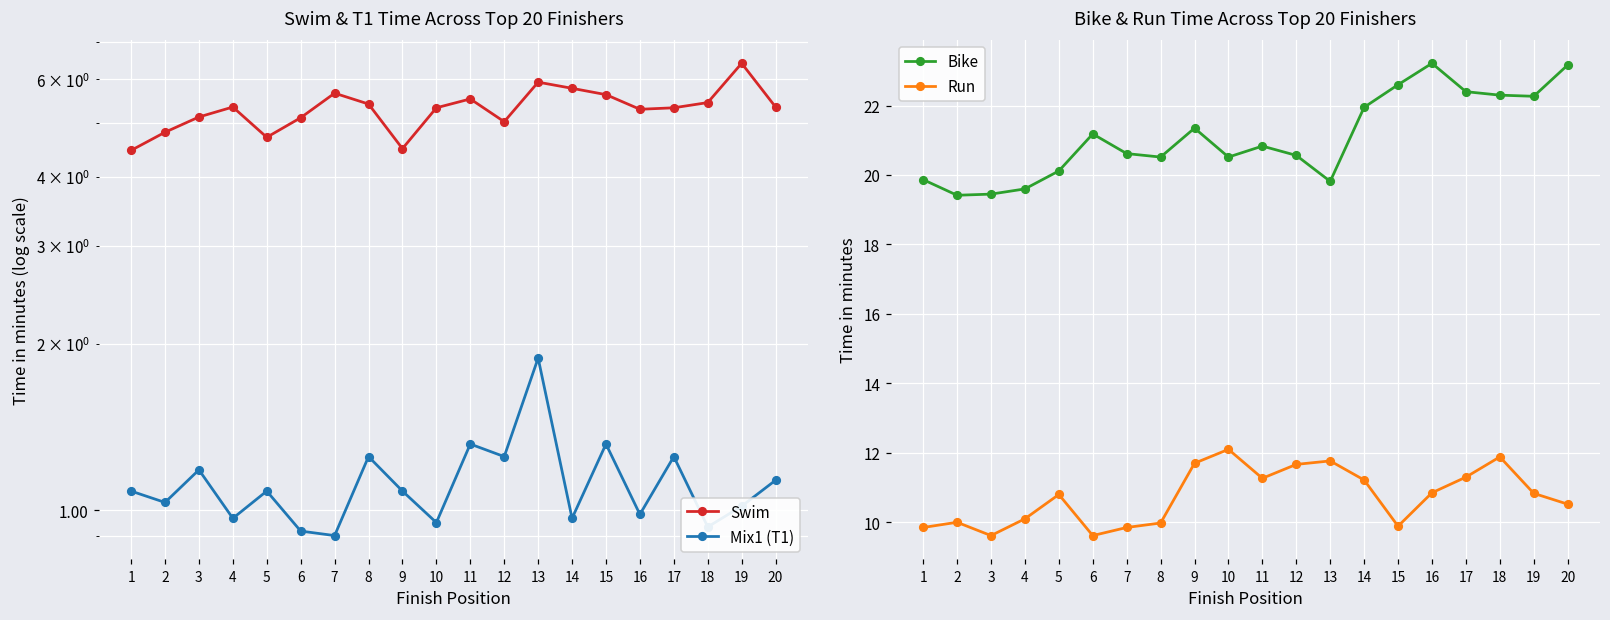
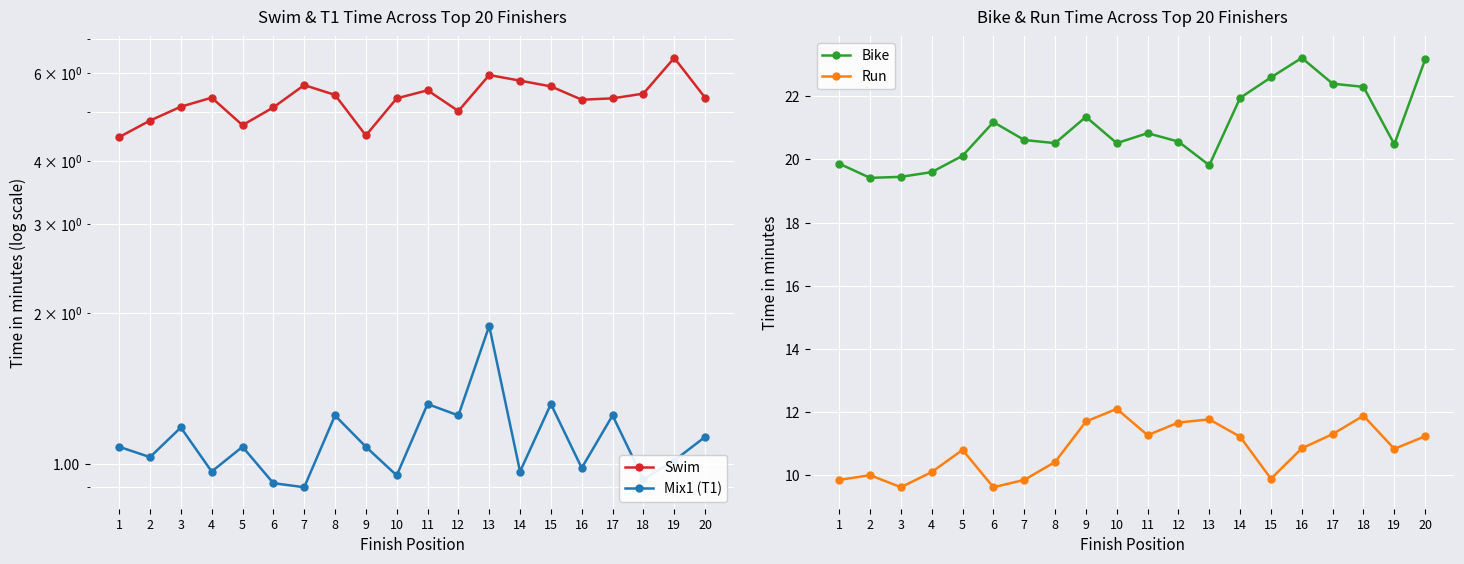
  {
    "Bike & Run Time Across Top 20 Finishers": {
      "Bike": {
        "1": 19.9,
        "2": 19.4,
        "3": 19.5,
        "4": 19.6,
        "5": 20.1,
        "6": 21.2,
        "7": 20.6,
        "8": 20.5,
        "9": 21.4,
        "10": 20.5,
        "11": 20.8,
        "12": 20.6,
        "13": 19.8,
        "14": 22.0,
        "15": 22.6,
        "16": 23.2,
        "17": 22.4,
        "18": 22.3,
-       "19": 22.3,
+       "19": 20.5,
        "20": 23.2
      },
      "Run": {
        "1": 9.9,
        "2": 10.0,
        "3": 9.6,
        "4": 10.1,
        "5": 10.8,
        "6": 9.6,
        "7": 9.9,
-       "8": 10.0,
+       "8": 10.4,
        "9": 11.7,
        "10": 12.1,
        "11": 11.3,
        "12": 11.7,
        "13": 11.8,
        "14": 11.2,
        "15": 9.9,
        "16": 10.9,
        "17": 11.3,
        "18": 11.9,
        "19": 10.8,
-       "20": 10.5
+       "20": 11.2
      }
    }
  }
